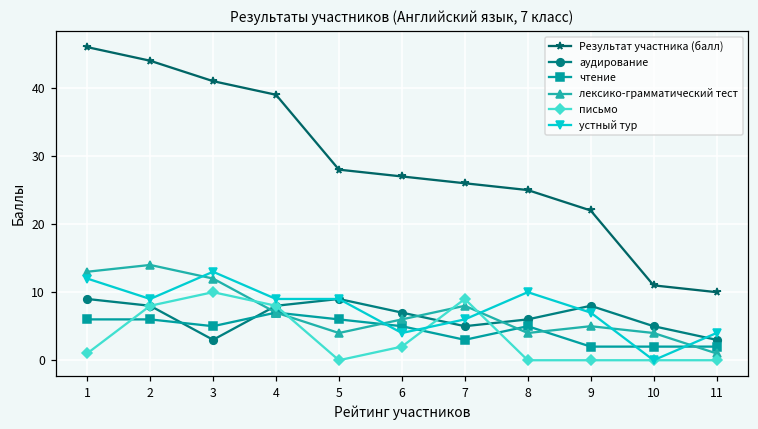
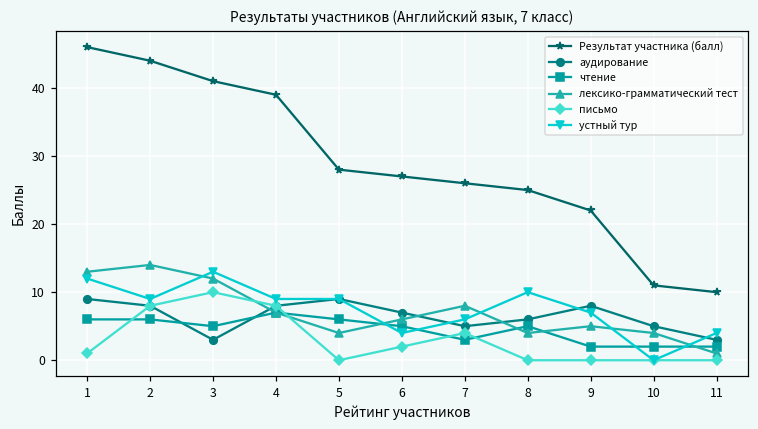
  {
    "письмо": {
      "1": 1,
      "3": 10,
      "5": 0,
      "6": 2,
-     "7": 9,
+     "7": 4,
      "8": 0,
      "9": 0,
      "11": 0
    }
  }
